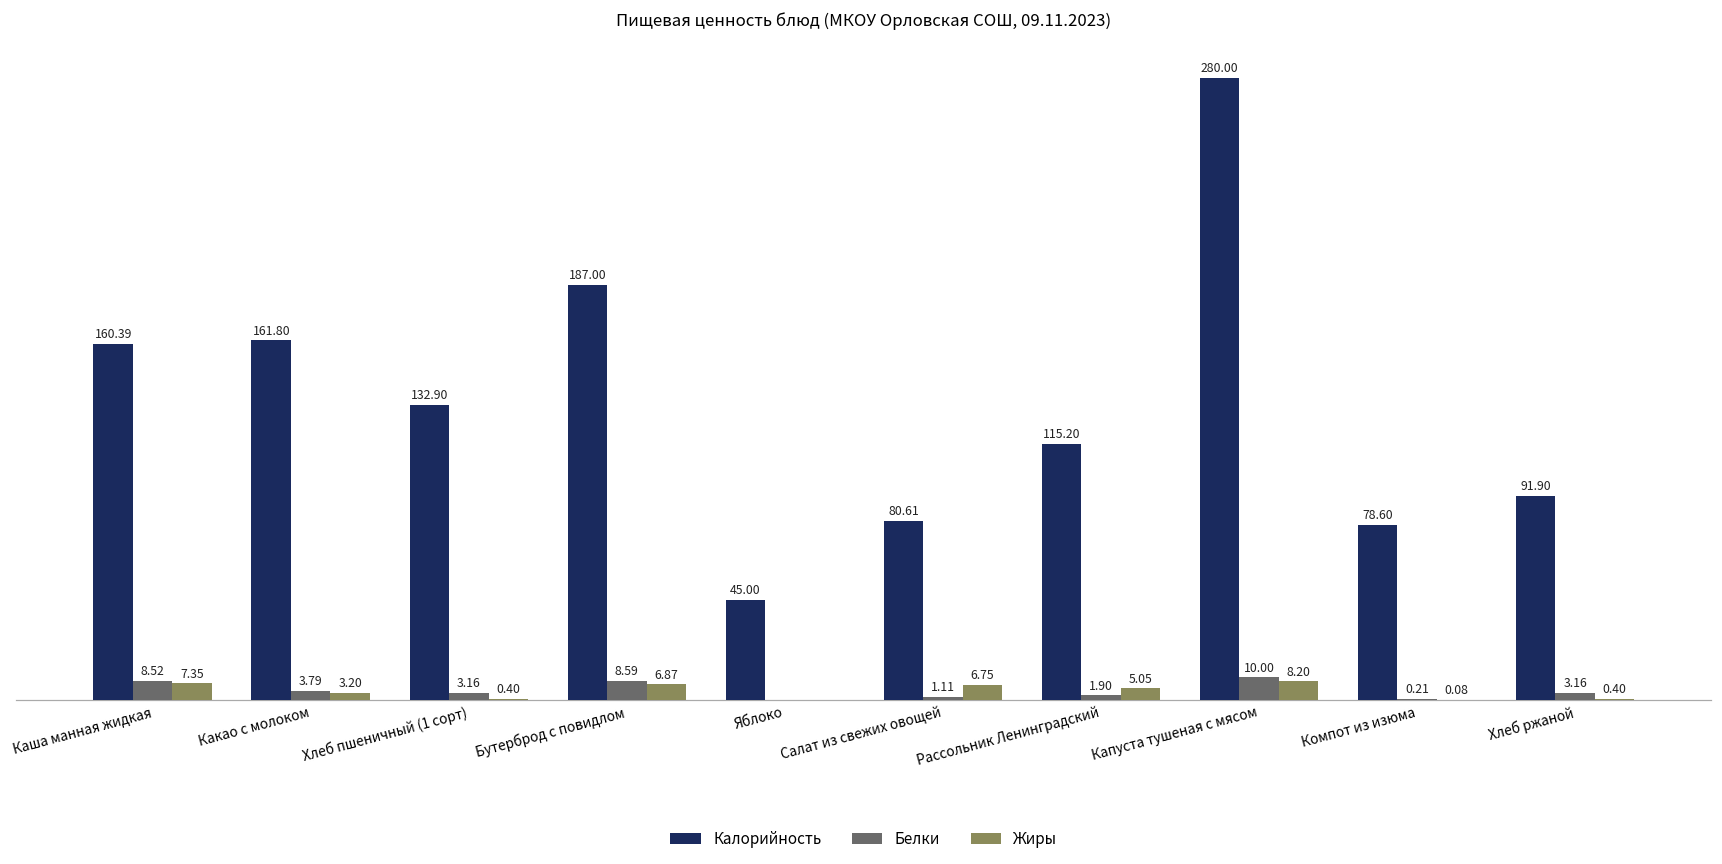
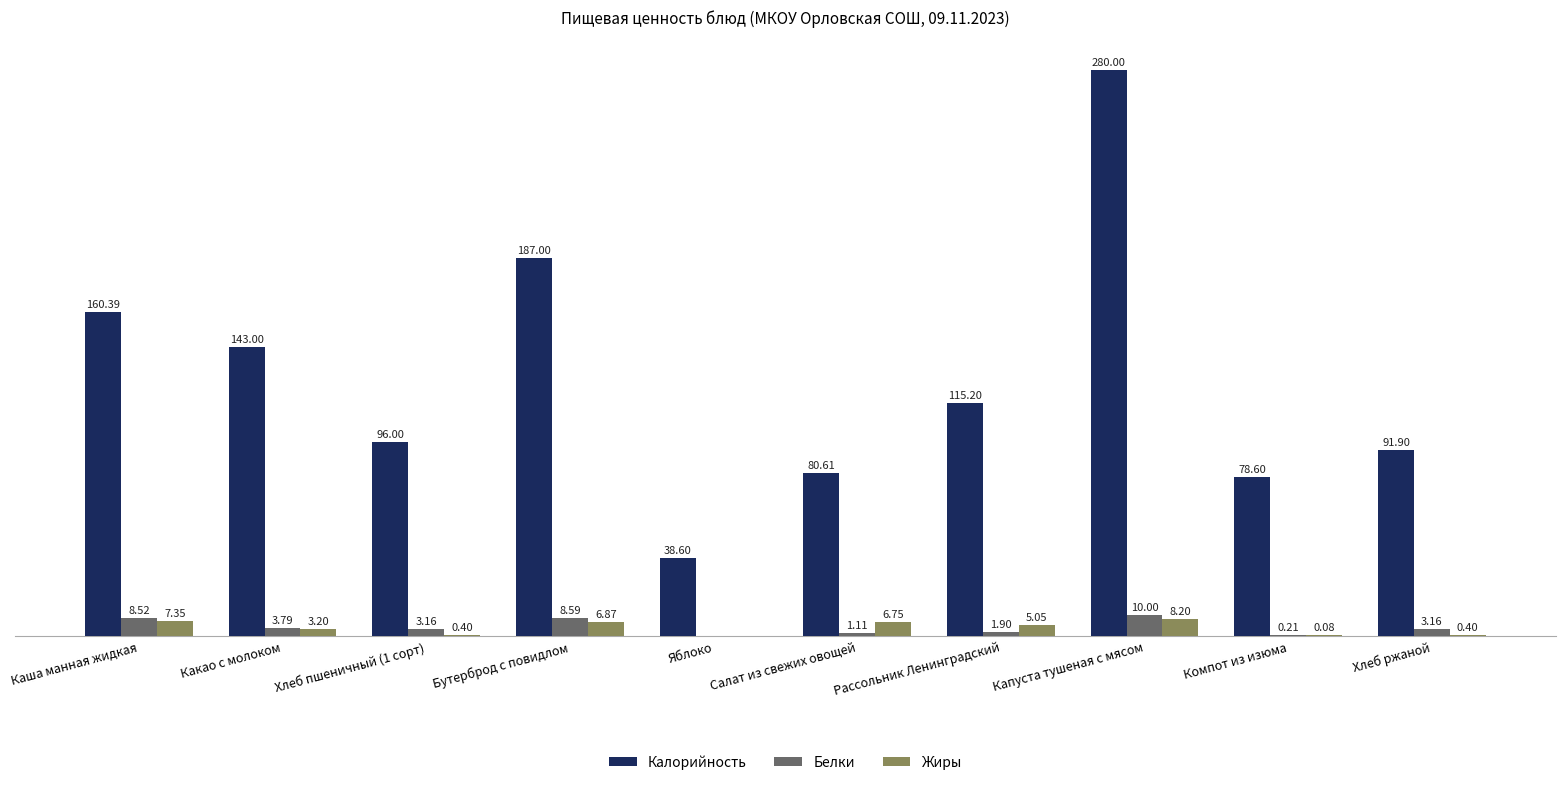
  {
    "Калорийность": {
      "Каша манная жидкая": 160.39,
-     "Какао с молоком": 161.80,
-     "Хлеб пшеничный (1 сорт)": 132.90,
+     "Какао с молоком": 143.00,
+     "Хлеб пшеничный (1 сорт)": 96.00,
      "Бутерброд с повидлом": 187.00,
-     "Яблоко": 45.00,
+     "Яблоко": 38.60,
      "Салат из свежих овощей": 80.61,
      "Рассольник Ленинградский": 115.20,
      "Капуста тушеная с мясом": 280.00,
      "Компот из изюма": 78.60,
      "Хлеб ржаной": 91.90
    }
  }
